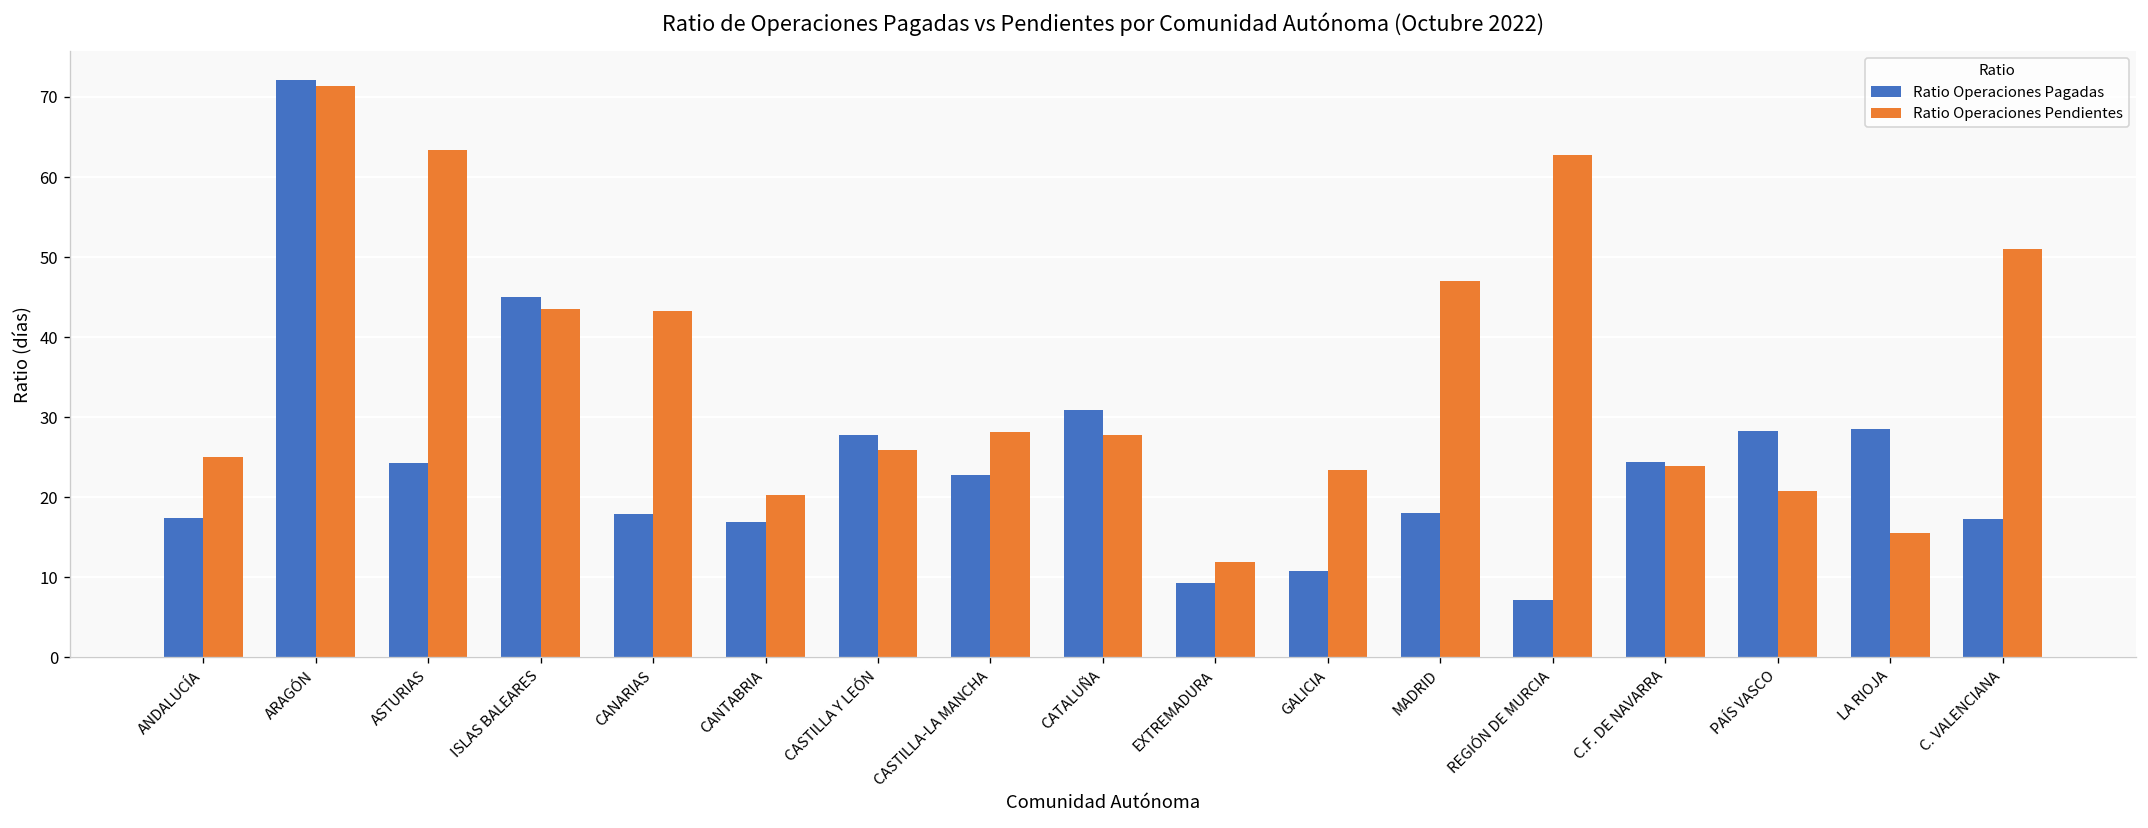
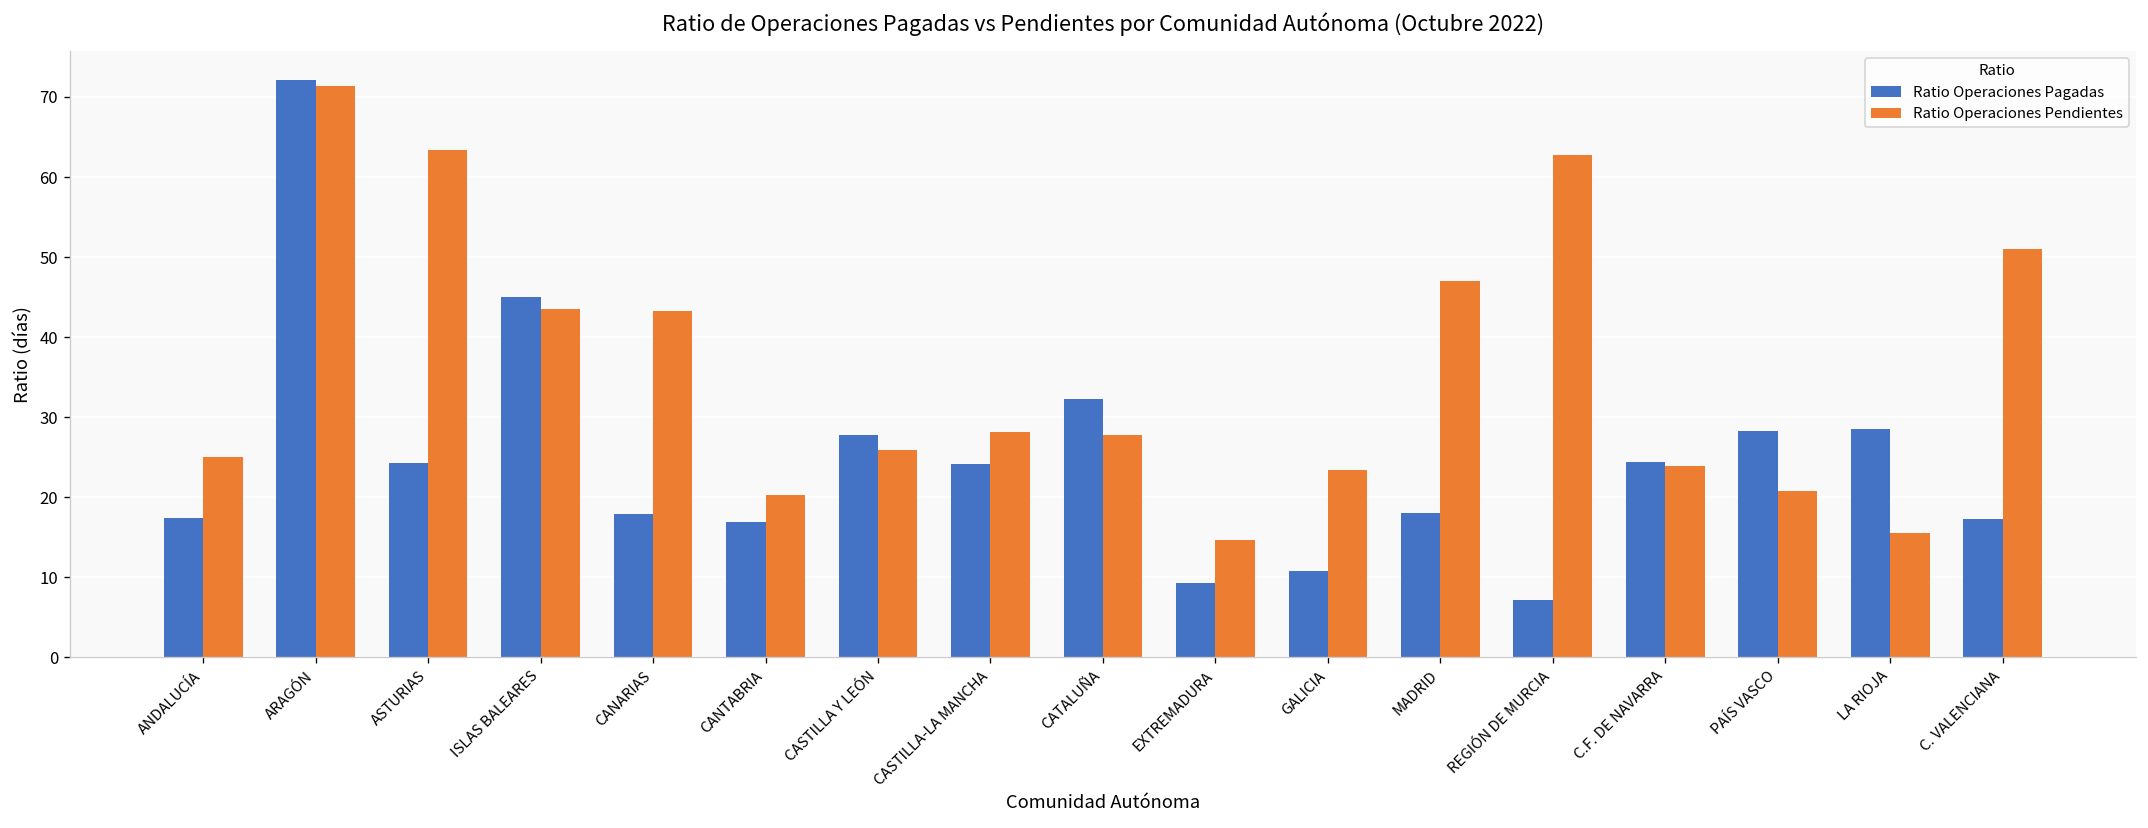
  {
    "Ratio Operaciones Pagadas": {
      "ANDALUCÍA": 17,
      "ARAGÓN": 72,
      "ASTURIAS": 24,
      "ISLAS BALEARES": 45,
      "CANARIAS": 18,
      "CANTABRIA": 17,
      "CASTILLA Y LEÓN": 28,
-     "CASTILLA-LA MANCHA": 23,
-     "CATALUÑA": 31,
+     "CASTILLA-LA MANCHA": 24,
+     "CATALUÑA": 32,
      "EXTREMADURA": 9,
      "GALICIA": 11,
      "MADRID": 18,
      "REGIÓN DE MURCIA": 7,
      "C.F. DE NAVARRA": 24,
      "PAÍS VASCO": 28,
      "LA RIOJA": 29,
      "C. VALENCIANA": 17
    },
    "Ratio Operaciones Pendientes": {
      "ANDALUCÍA": 25,
      "ARAGÓN": 71,
      "ASTURIAS": 63,
      "ISLAS BALEARES": 44,
      "CANARIAS": 43,
      "CANTABRIA": 20,
      "CASTILLA Y LEÓN": 26,
      "CASTILLA-LA MANCHA": 28,
      "CATALUÑA": 28,
-     "EXTREMADURA": 12,
+     "EXTREMADURA": 15,
      "GALICIA": 23,
      "MADRID": 47,
      "REGIÓN DE MURCIA": 63,
      "C.F. DE NAVARRA": 24,
      "PAÍS VASCO": 21,
      "LA RIOJA": 16,
      "C. VALENCIANA": 51
    }
  }
